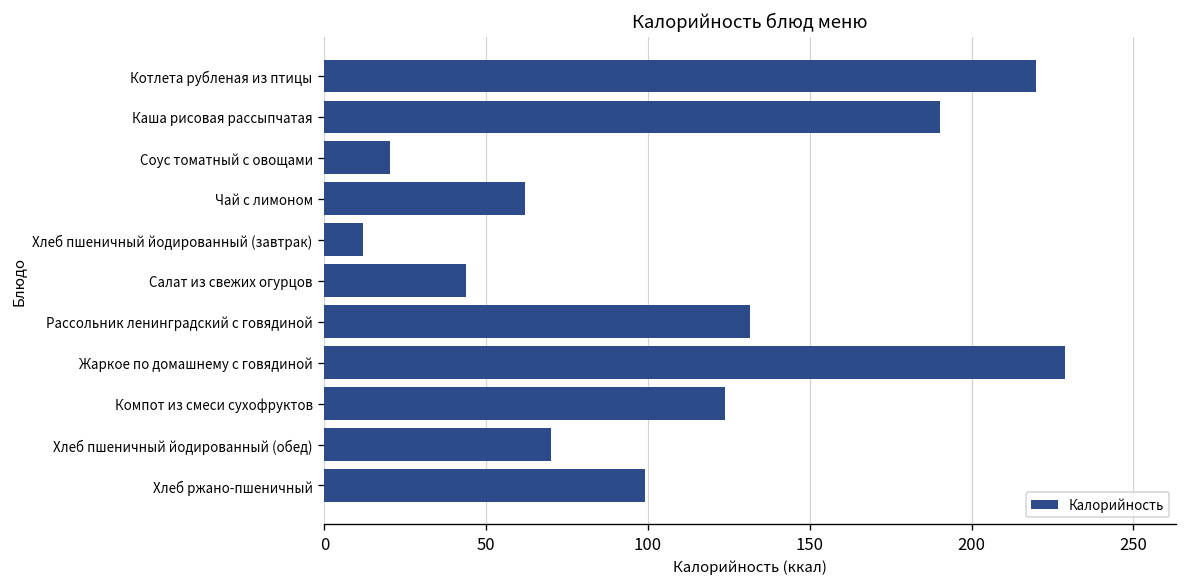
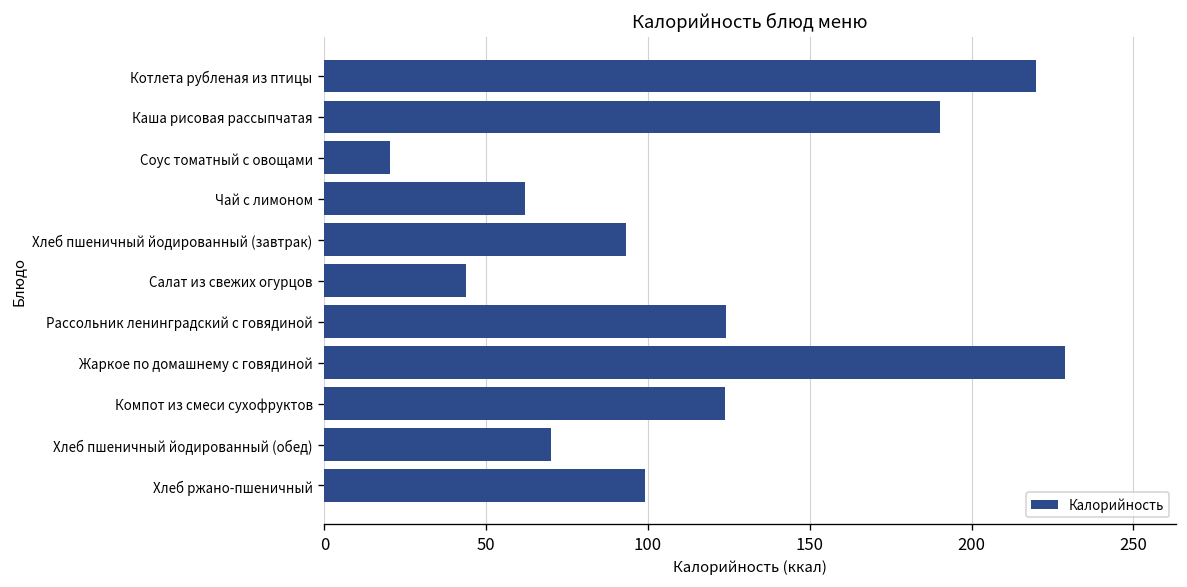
  {
    "Котлета рубленая из птицы": 220,
    "Каша рисовая рассыпчатая": 190,
    "Соус томатный с овощами": 20,
    "Чай с лимоном": 62,
-   "Хлеб пшеничный йодированный (завтрак)": 12,
+   "Хлеб пшеничный йодированный (завтрак)": 93,
    "Салат из свежих огурцов": 44,
-   "Рассольник ленинградский с говядиной": 132,
+   "Рассольник ленинградский с говядиной": 124,
    "Жаркое по домашнему с говядиной": 229,
    "Компот из смеси сухофруктов": 124,
    "Хлеб пшеничный йодированный (обед)": 70,
    "Хлеб ржано-пшеничный": 99
  }
